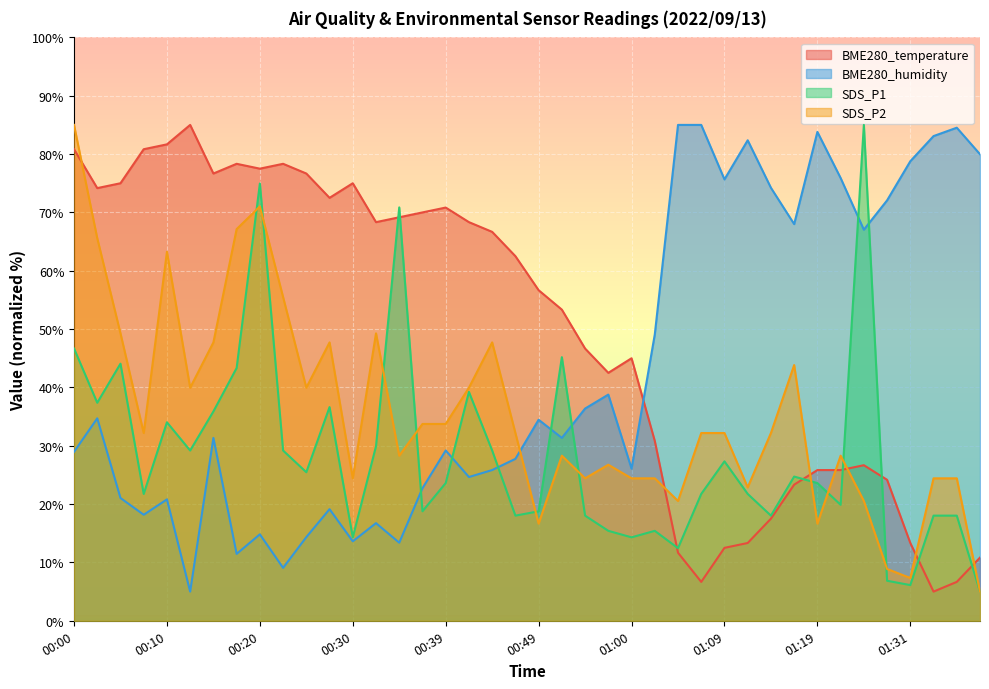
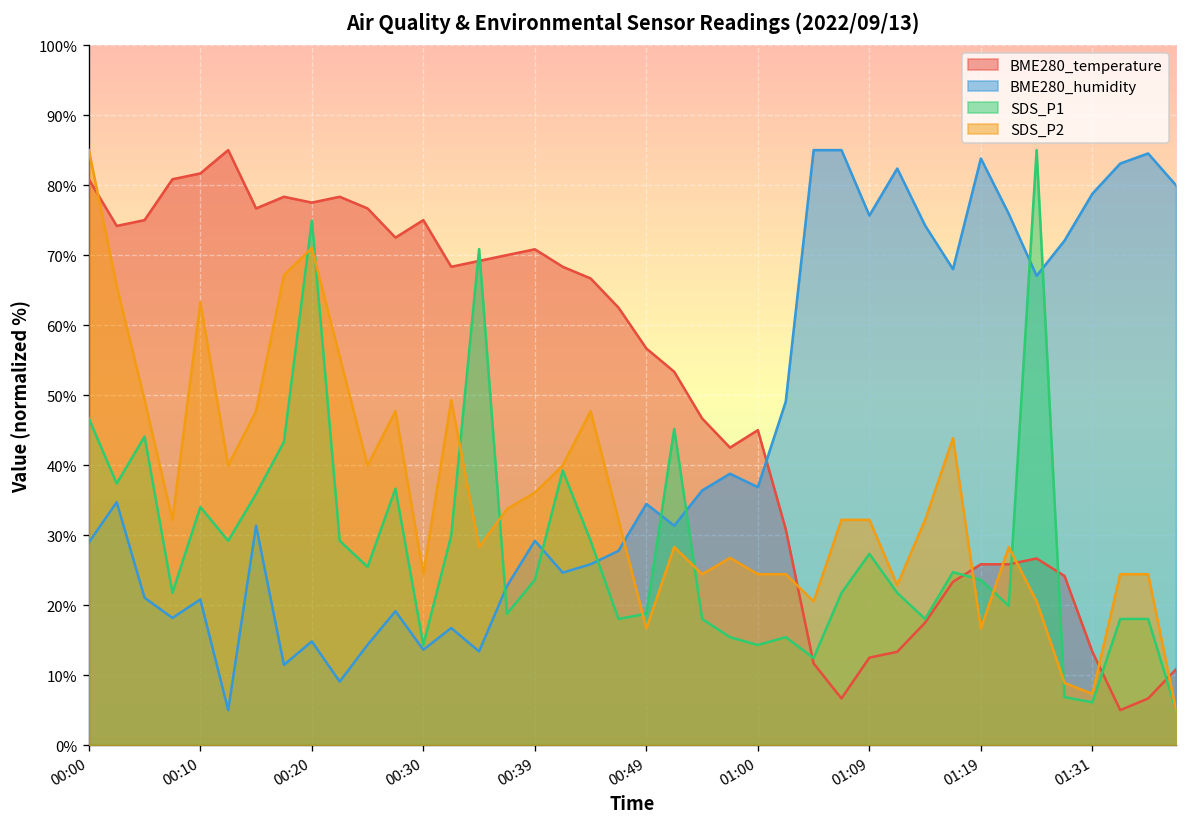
  {
    "BME280_temperature": {
      "00:00": "81%",
      "00:10": "82%",
      "00:20": "78%",
      "00:30": "75%",
      "00:39": "71%",
      "00:49": "57%",
      "01:00": "45%",
      "01:09": "12%",
      "01:19": "26%",
      "01:31": "13%"
    },
    "BME280_humidity": {
      "00:00": "29%",
      "00:10": "21%",
      "00:20": "15%",
      "00:30": "14%",
      "00:39": "29%",
      "00:49": "34%",
-     "01:00": "26%",
+     "01:00": "37%",
      "01:09": "76%",
      "01:19": "84%",
      "01:31": "79%"
    },
    "SDS_P1": {
      "00:00": "47%",
      "00:10": "34%",
      "00:20": "75%",
      "00:30": "14%",
      "00:39": "24%",
      "00:49": "19%",
      "01:00": "14%",
      "01:09": "27%",
      "01:19": "24%",
      "01:31": "6%"
    },
    "SDS_P2": {
      "00:00": "85%",
      "00:10": "63%",
      "00:20": "71%",
      "00:30": "24%",
-     "00:39": "34%",
+     "00:39": "36%",
      "00:49": "17%",
      "01:00": "24%",
      "01:09": "32%",
      "01:19": "17%",
      "01:31": "7%"
    }
  }
